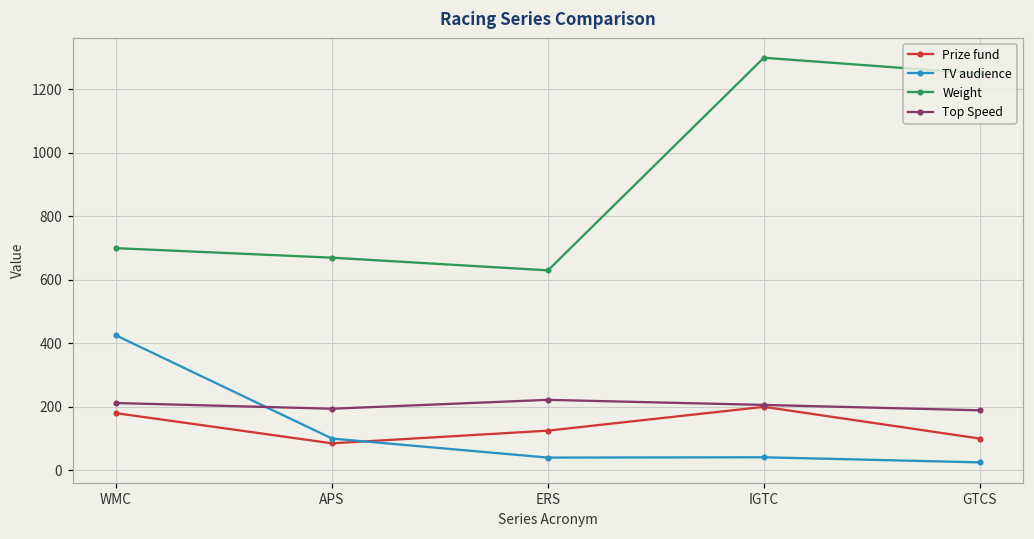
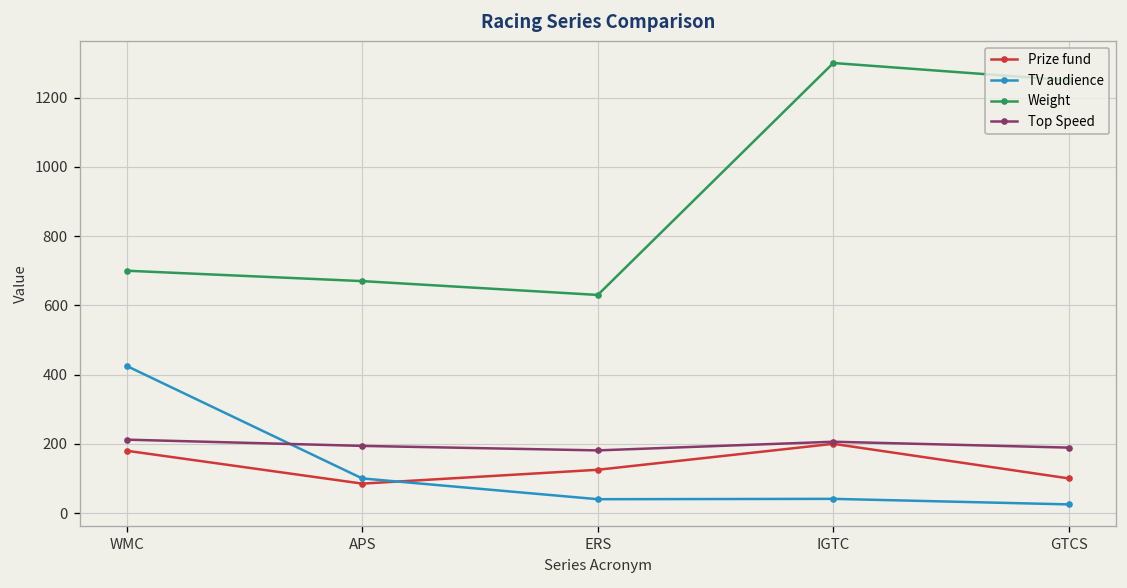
  {
    "Prize fund": {
      "WMC": 180,
      "APS": 90,
      "ERS": 130,
      "GTCS": 100
    },
    "TV audience": {
      "WMC": 430,
      "APS": 100,
      "ERS": 40,
      "IGTC": 40,
      "GTCS": 30
    },
    "Weight": {
      "WMC": 700,
      "APS": 670,
      "ERS": 630,
      "IGTC": 1300
    },
    "Top Speed": {
      "WMC": 210,
      "APS": 190,
-     "ERS": 220,
+     "ERS": 180,
      "GTCS": 190
    }
  }
